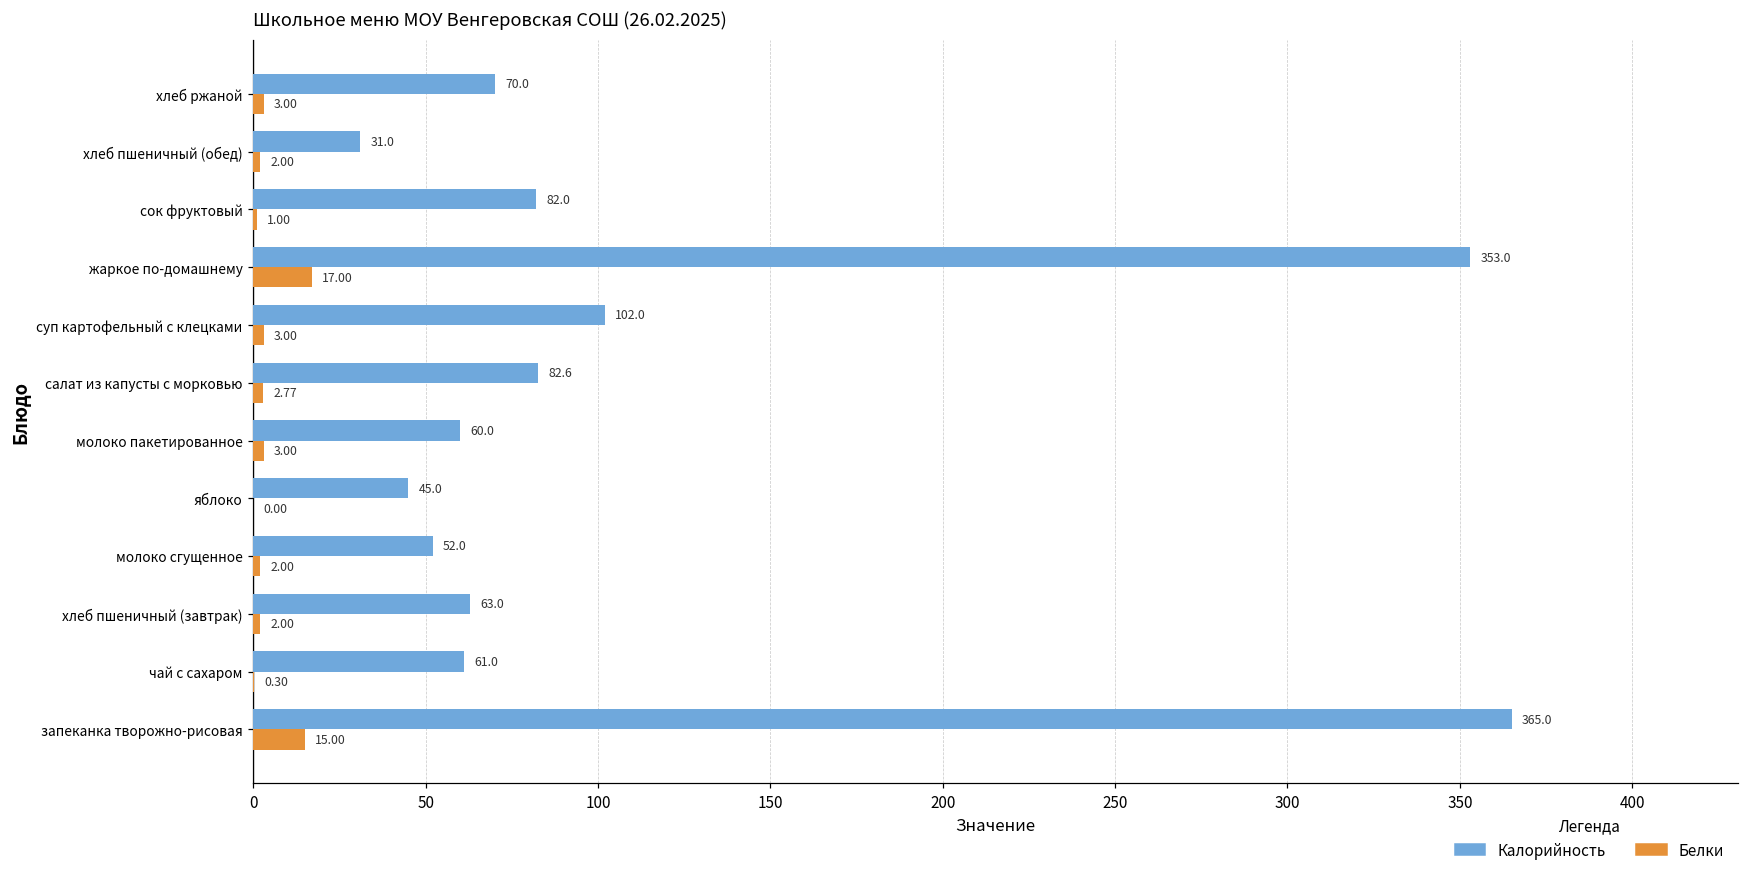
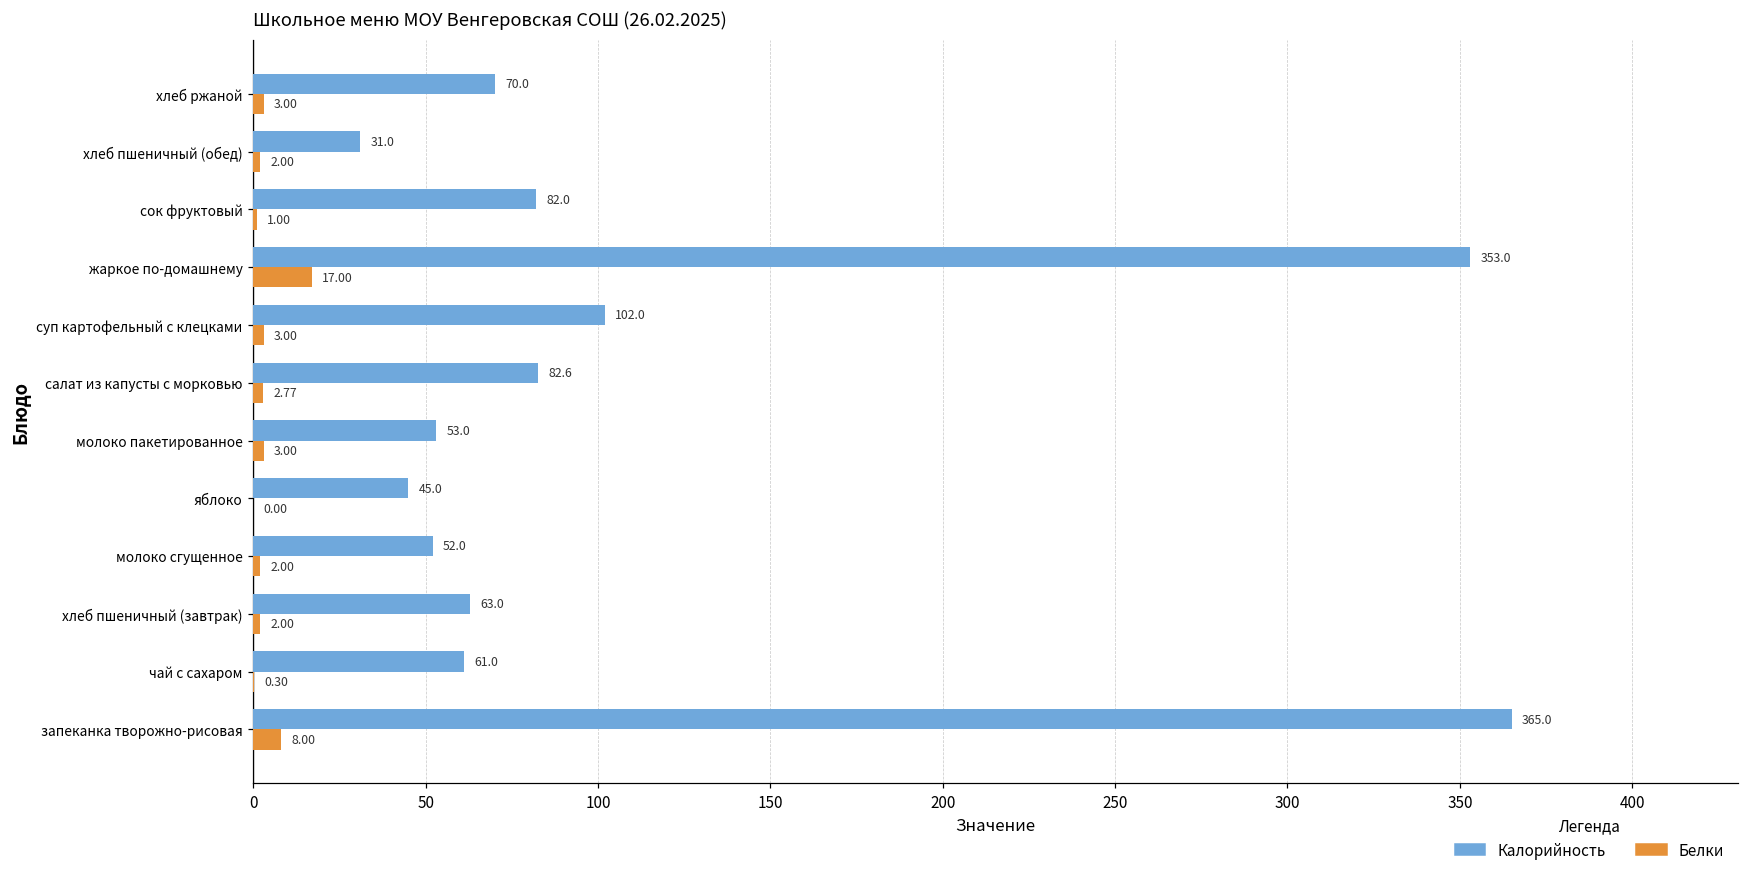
  {
    "Калорийность": {
      "хлеб ржаной": 70.0,
      "хлеб пшеничный (обед)": 31.0,
      "сок фруктовый": 82.0,
      "жаркое по-домашнему": 353.0,
      "суп картофельный с клецками": 102.0,
      "салат из капусты с морковью": 82.6,
-     "молоко пакетированное": 60.0,
+     "молоко пакетированное": 53.0,
      "яблоко": 45.0,
      "молоко сгущенное": 52.0,
      "хлеб пшеничный (завтрак)": 63.0,
      "чай с сахаром": 61.0,
      "запеканка творожно-рисовая": 365.0
    },
    "Белки": {
      "хлеб ржаной": 3.00,
      "хлеб пшеничный (обед)": 2.00,
      "сок фруктовый": 1.00,
      "жаркое по-домашнему": 17.00,
      "суп картофельный с клецками": 3.00,
      "салат из капусты с морковью": 2.77,
      "молоко пакетированное": 3.00,
      "яблоко": 0.00,
      "молоко сгущенное": 2.00,
      "хлеб пшеничный (завтрак)": 2.00,
      "чай с сахаром": 0.30,
-     "запеканка творожно-рисовая": 15.00
+     "запеканка творожно-рисовая": 8.00
    }
  }
